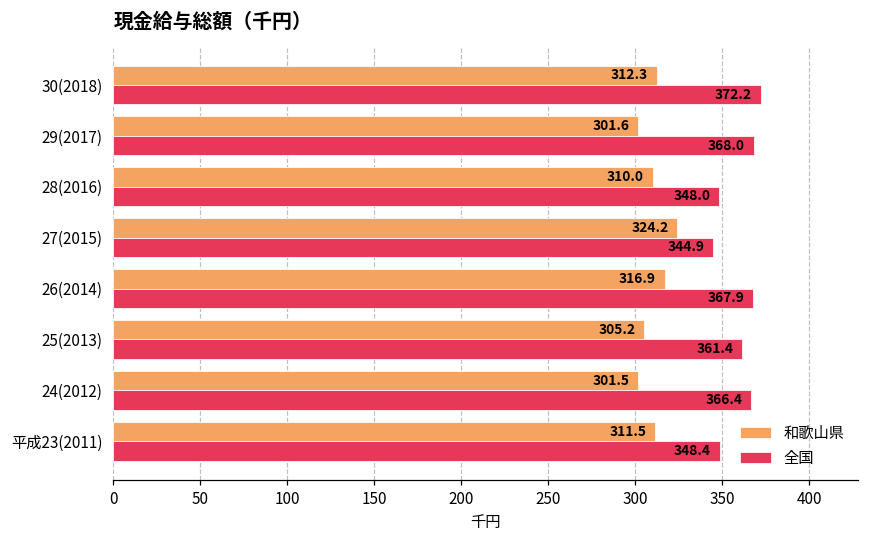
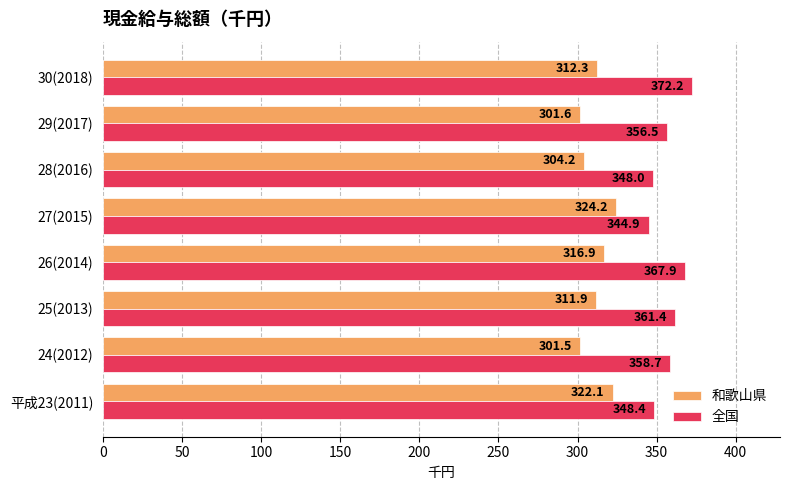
  {
    "和歌山県": {
      "30(2018)": 312.3,
      "29(2017)": 301.6,
-     "28(2016)": 310.0,
+     "28(2016)": 304.2,
      "27(2015)": 324.2,
      "26(2014)": 316.9,
-     "25(2013)": 305.2,
+     "25(2013)": 311.9,
      "24(2012)": 301.5,
-     "平成23(2011)": 311.5
+     "平成23(2011)": 322.1
    },
    "全国": {
      "30(2018)": 372.2,
-     "29(2017)": 368.0,
+     "29(2017)": 356.5,
      "28(2016)": 348.0,
      "27(2015)": 344.9,
      "26(2014)": 367.9,
      "25(2013)": 361.4,
-     "24(2012)": 366.4,
+     "24(2012)": 358.7,
      "平成23(2011)": 348.4
    }
  }
